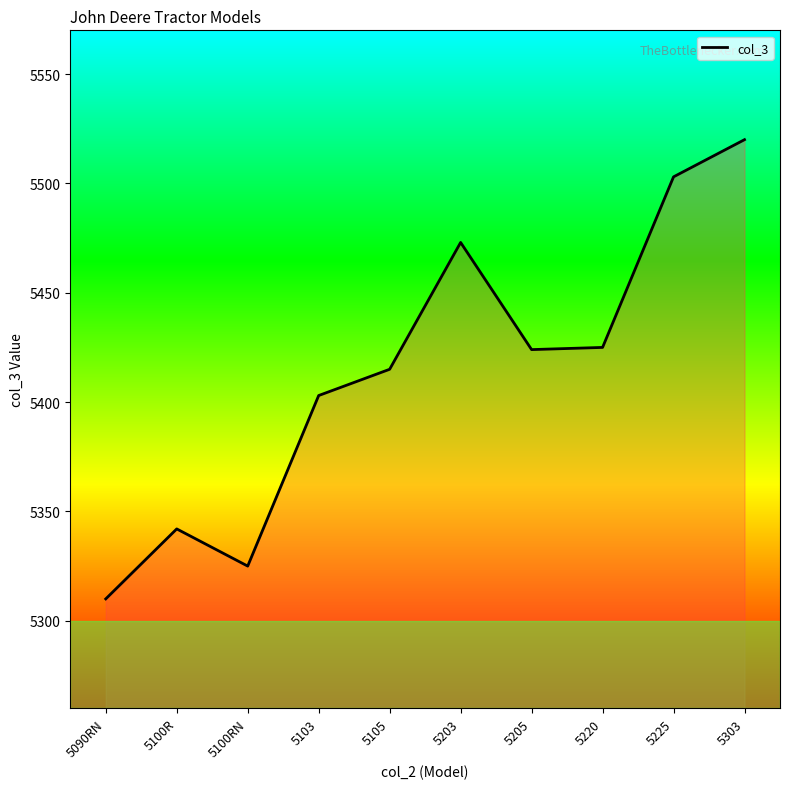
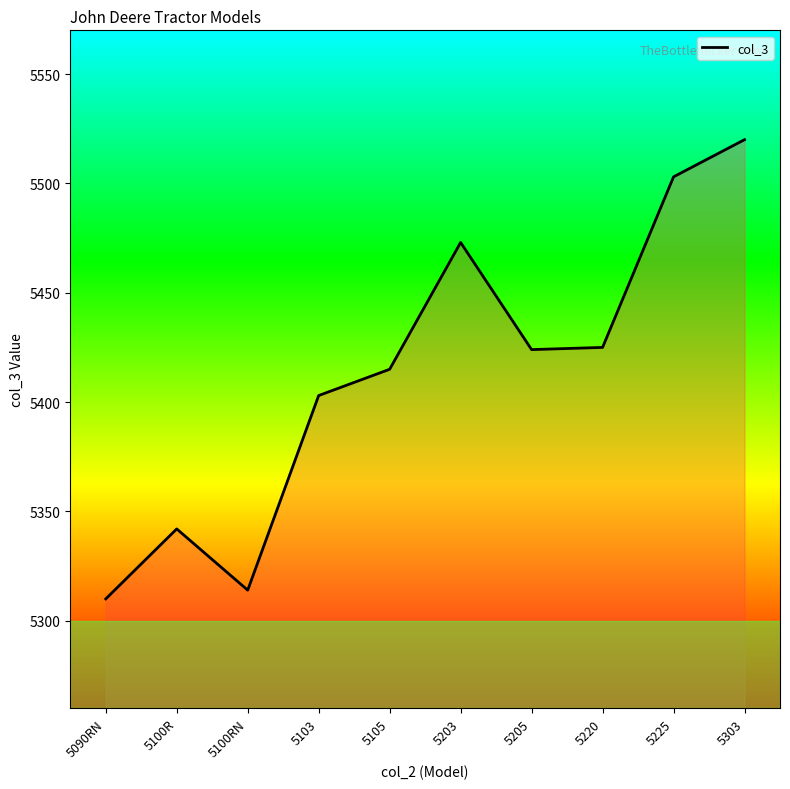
  {
    "5090RN": 5310,
    "5100R": 5342,
-   "5100RN": 5325,
+   "5100RN": 5314,
    "5103": 5403,
    "5105": 5415,
    "5203": 5473,
    "5205": 5424,
    "5220": 5425,
    "5225": 5503,
    "5303": 5520
  }
